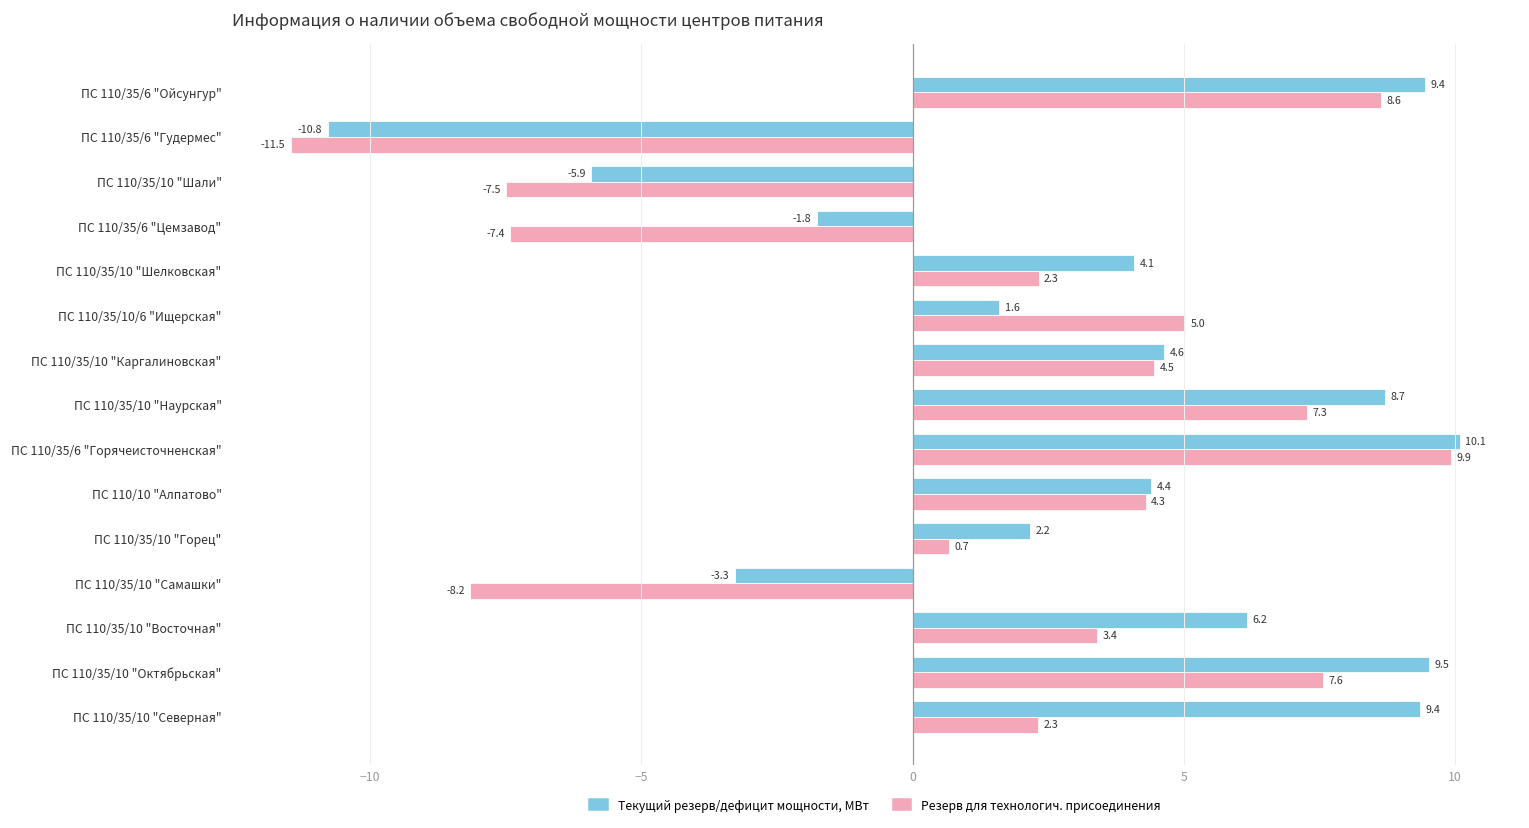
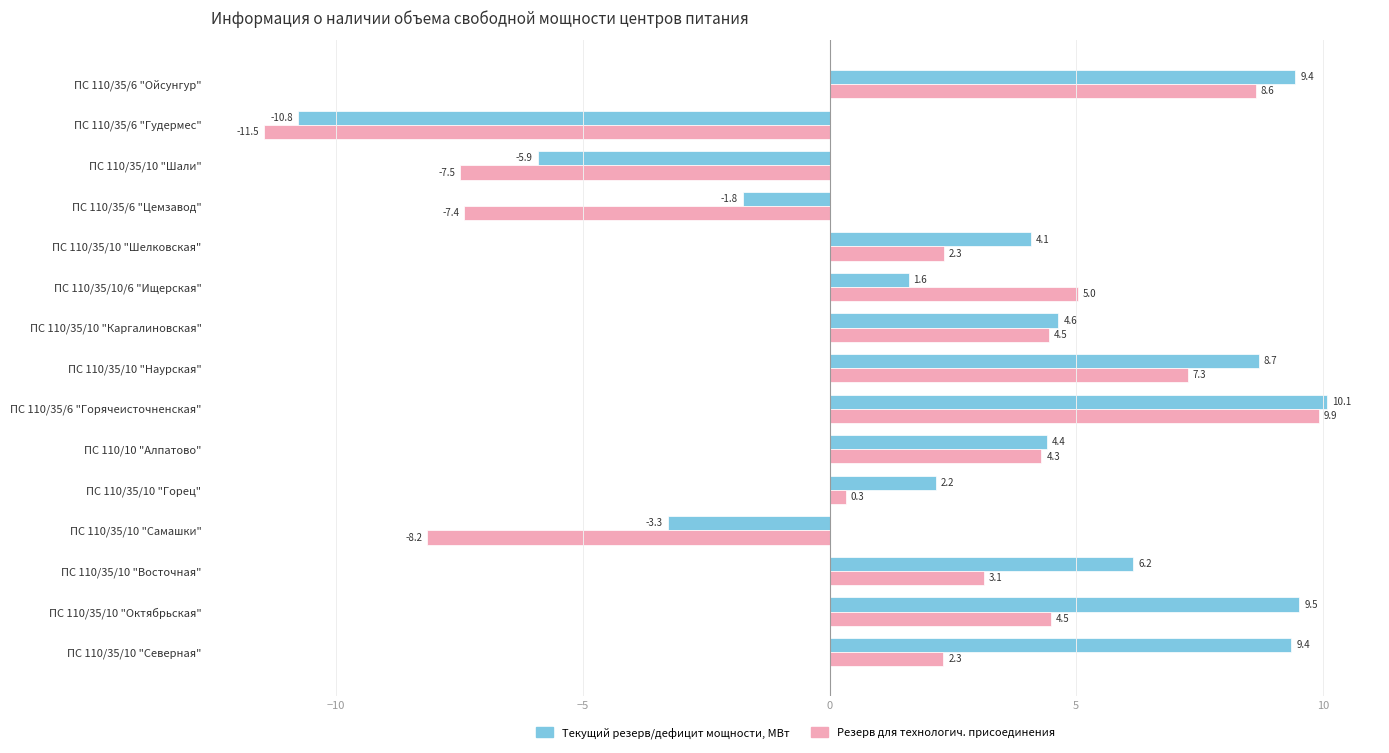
  {
    "Текущий резерв/дефицит мощности, МВт": {
      "ПС 110/35/6 \"Ойсунгур\"": 9.4,
      "ПС 110/35/6 \"Гудермес\"": -10.8,
      "ПС 110/35/10 \"Шали\"": -5.9,
      "ПС 110/35/6 \"Цемзавод\"": -1.8,
      "ПС 110/35/10 \"Шелковская\"": 4.1,
      "ПС 110/35/10/6 \"Ищерская\"": 1.6,
      "ПС 110/35/10 \"Каргалиновская\"": 4.6,
      "ПС 110/35/10 \"Наурская\"": 8.7,
      "ПС 110/35/6 \"Горячеисточненская\"": 10.1,
      "ПС 110/10 \"Алпатово\"": 4.4,
      "ПС 110/35/10 \"Горец\"": 2.2,
      "ПС 110/35/10 \"Самашки\"": -3.3,
      "ПС 110/35/10 \"Восточная\"": 6.2,
      "ПС 110/35/10 \"Октябрьская\"": 9.5,
      "ПС 110/35/10 \"Северная\"": 9.4
    },
    "Резерв для технологич. присоединения": {
      "ПС 110/35/6 \"Ойсунгур\"": 8.6,
      "ПС 110/35/6 \"Гудермес\"": -11.5,
      "ПС 110/35/10 \"Шали\"": -7.5,
      "ПС 110/35/6 \"Цемзавод\"": -7.4,
      "ПС 110/35/10 \"Шелковская\"": 2.3,
      "ПС 110/35/10/6 \"Ищерская\"": 5.0,
      "ПС 110/35/10 \"Каргалиновская\"": 4.5,
      "ПС 110/35/10 \"Наурская\"": 7.3,
      "ПС 110/35/6 \"Горячеисточненская\"": 9.9,
      "ПС 110/10 \"Алпатово\"": 4.3,
-     "ПС 110/35/10 \"Горец\"": 0.7,
+     "ПС 110/35/10 \"Горец\"": 0.3,
      "ПС 110/35/10 \"Самашки\"": -8.2,
-     "ПС 110/35/10 \"Восточная\"": 3.4,
-     "ПС 110/35/10 \"Октябрьская\"": 7.6,
+     "ПС 110/35/10 \"Восточная\"": 3.1,
+     "ПС 110/35/10 \"Октябрьская\"": 4.5,
      "ПС 110/35/10 \"Северная\"": 2.3
    }
  }
